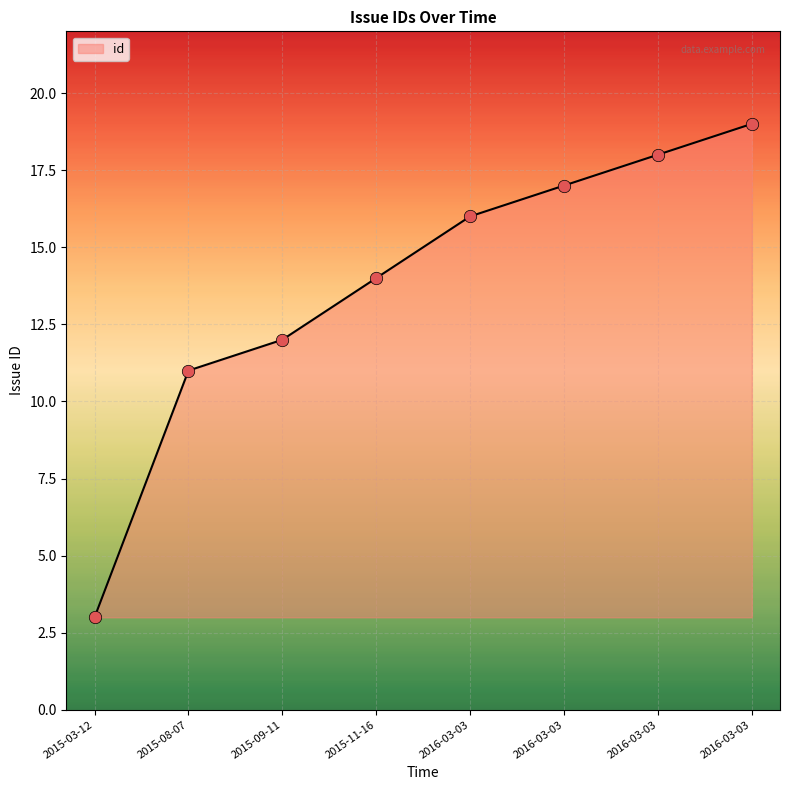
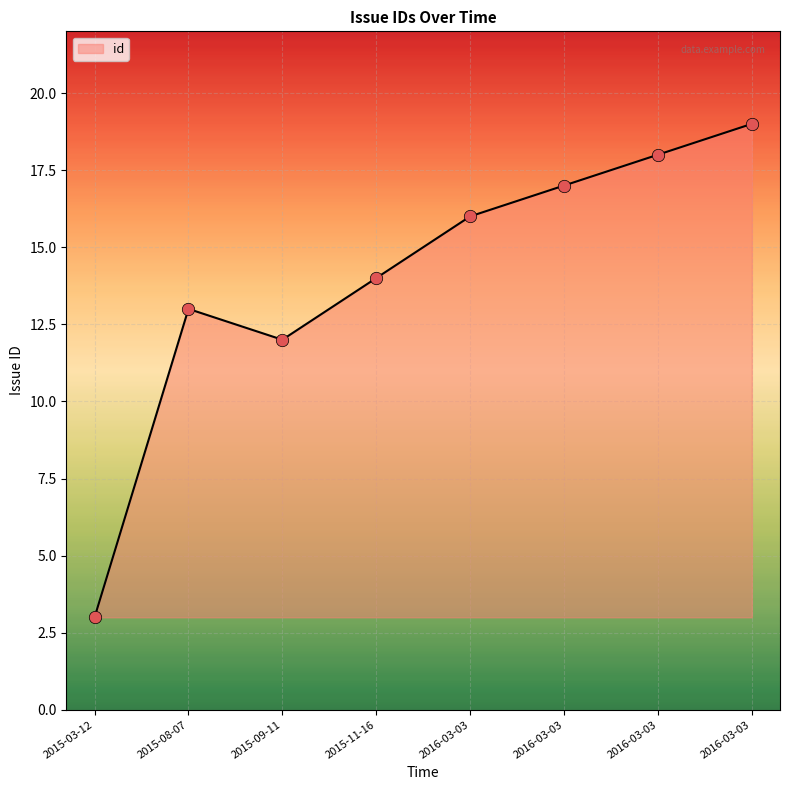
  {
    "2015-03-12": 3,
-   "2015-08-07": 11,
+   "2015-08-07": 13,
    "2015-09-11": 12,
    "2015-11-16": 14
  }
